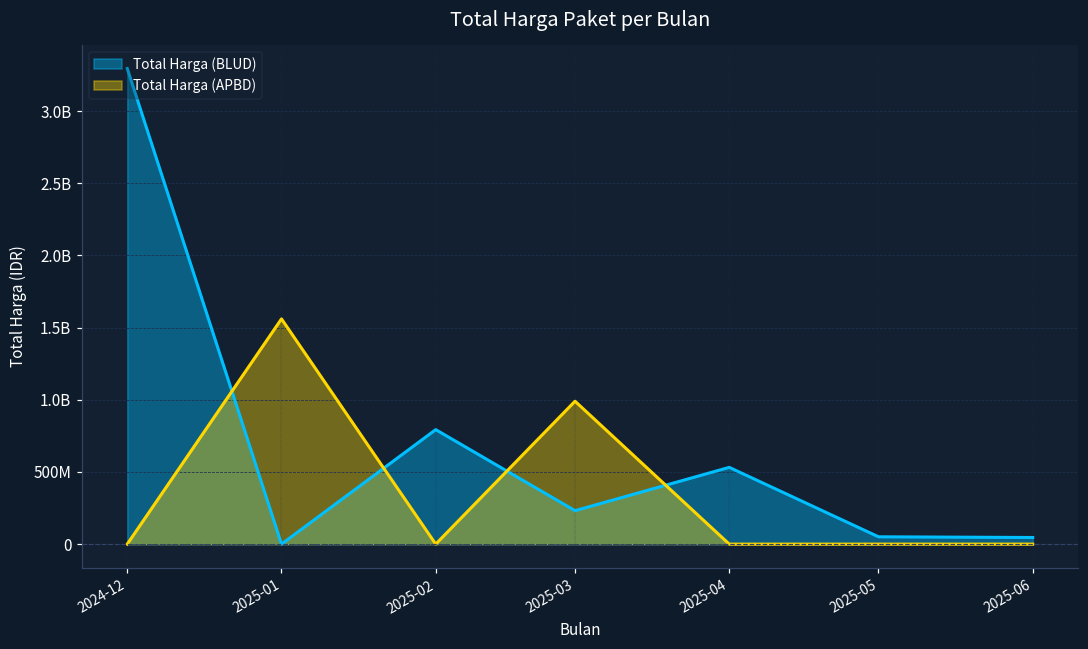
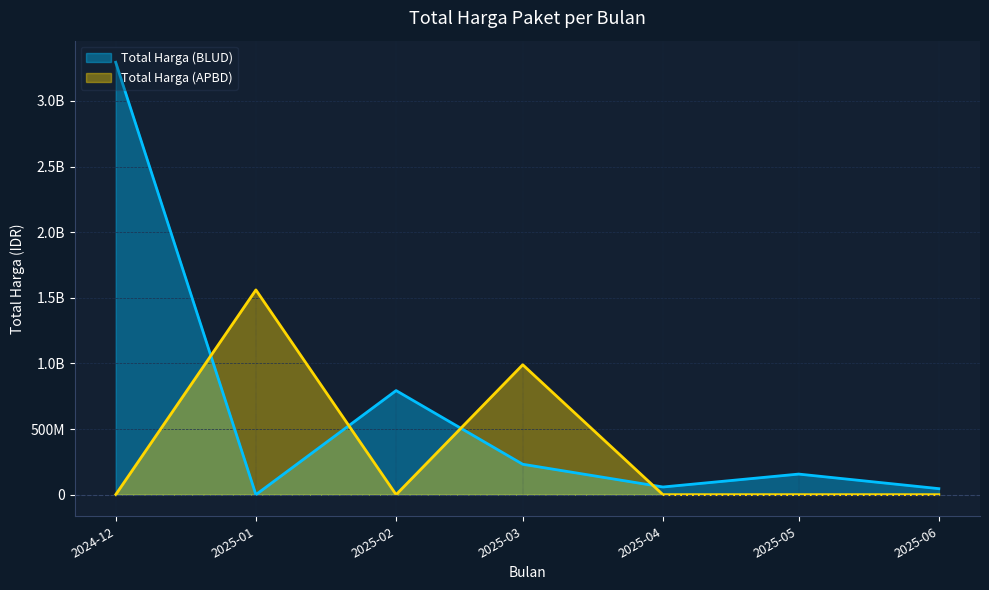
  {
    "Total Harga (BLUD)": {
      "2025-01": 0,
      "2025-02": 790000000,
      "2025-03": 230000000,
-     "2025-04": 530000000,
-     "2025-05": 50000000,
+     "2025-04": 60000000,
+     "2025-05": 160000000,
      "2025-06": 50000000
    },
    "Total Harga (APBD)": {
      "2024-12": 0,
      "2025-01": 1560000000,
      "2025-02": 0,
      "2025-03": 990000000,
      "2025-04": 0,
      "2025-05": 0,
      "2025-06": 0
    }
  }
